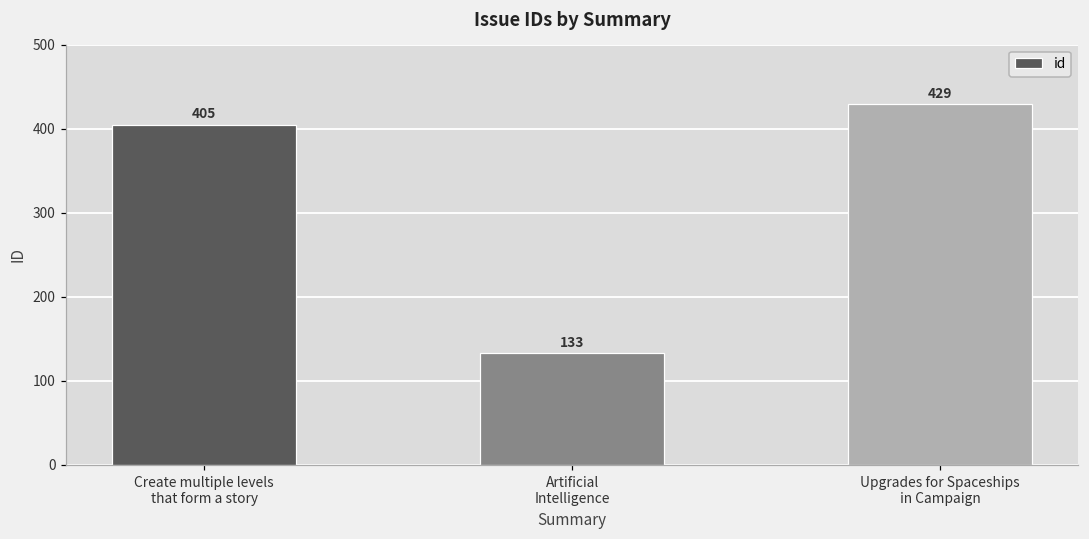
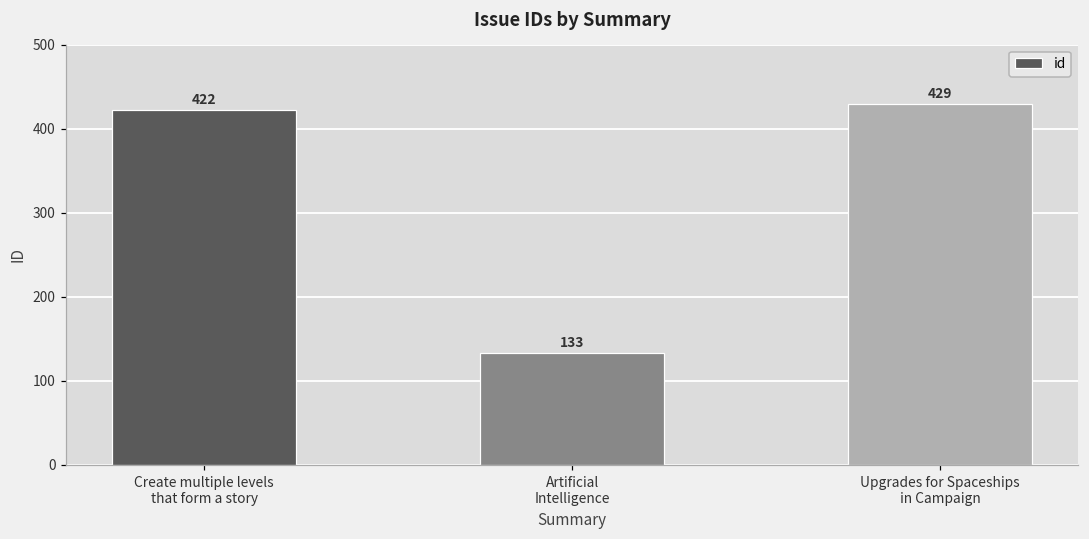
  {
-   "Create multiple levels that form a story": 405,
+   "Create multiple levels that form a story": 422,
    "Artificial Intelligence": 133,
    "Upgrades for Spaceships in Campaign": 429
  }
